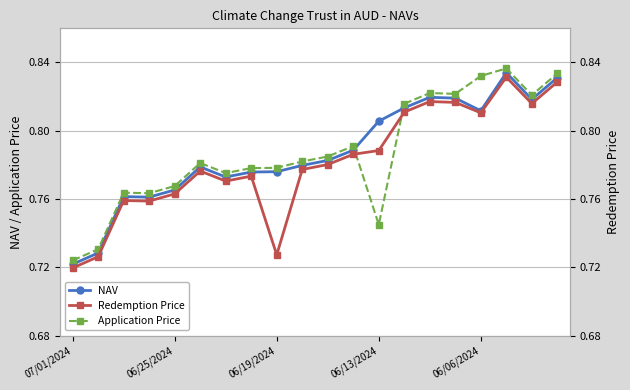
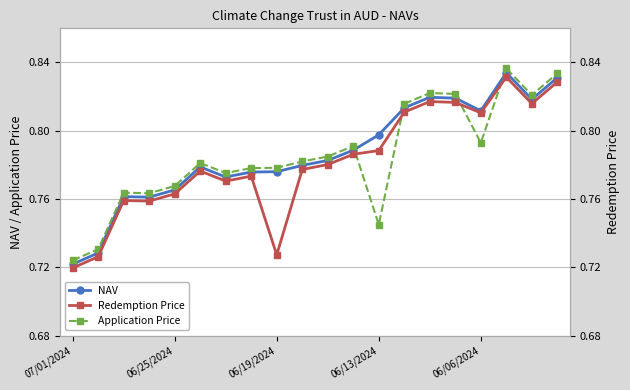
  {
    "NAV": {
      "07/01/2024": 0.722,
      "06/25/2024": 0.765,
      "06/19/2024": 0.776,
-     "06/13/2024": 0.806,
+     "06/13/2024": 0.798,
      "06/06/2024": 0.812
    },
    "Application Price": {
      "07/01/2024": 0.724,
      "06/25/2024": 0.768,
      "06/19/2024": 0.778,
      "06/13/2024": 0.745,
-     "06/06/2024": 0.832
+     "06/06/2024": 0.793
    },
    "Redemption Price": {
      "07/01/2024": 0.720,
      "06/25/2024": 0.763,
      "06/19/2024": 0.727,
      "06/13/2024": 0.788,
      "06/06/2024": 0.811
    }
  }
